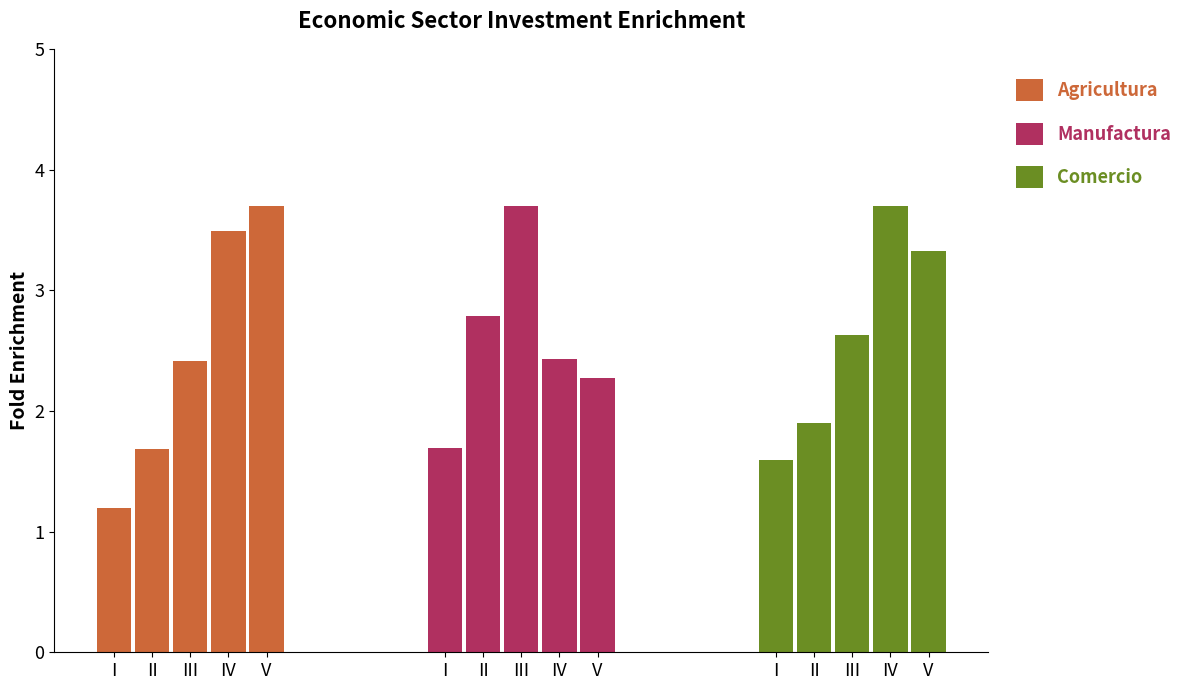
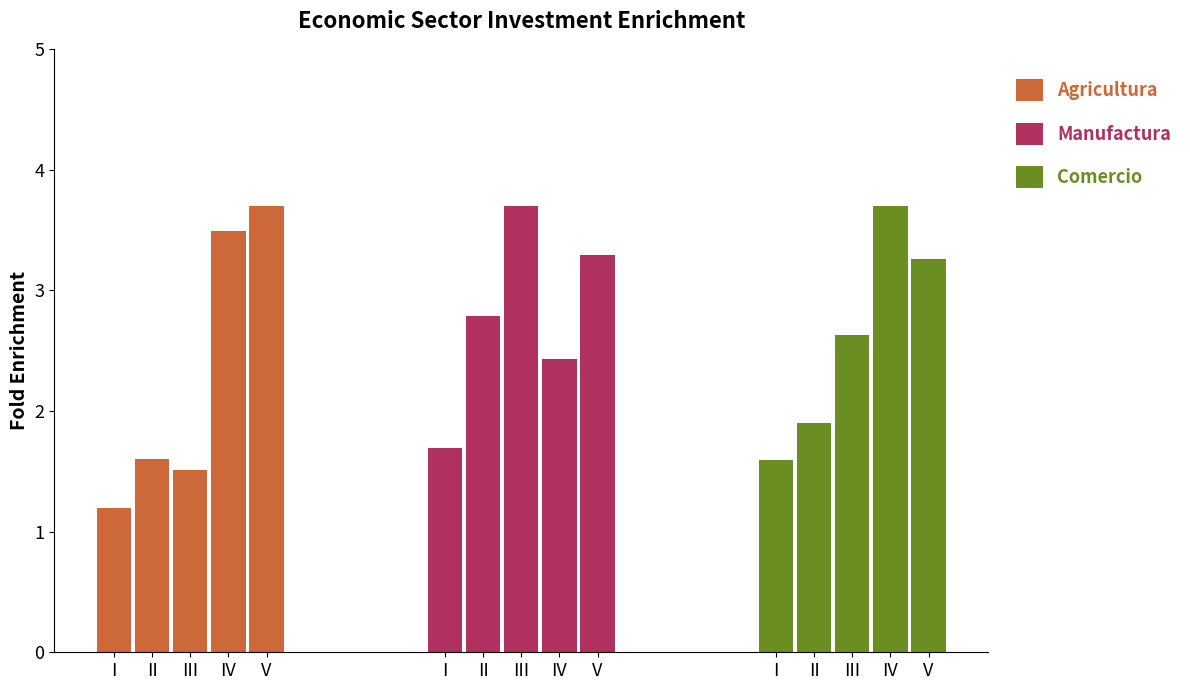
  {
    "Agricultura": {
      "I": 1.20,
-     "II": 1.68,
-     "III": 2.42,
+     "II": 1.60,
+     "III": 1.51,
      "IV": 3.49,
      "V": 3.70
    },
    "Manufactura": {
      "I": 1.70,
      "II": 2.79,
      "III": 3.70,
      "IV": 2.43,
-     "V": 2.27
+     "V": 3.29
    },
    "Comercio": {
      "I": 1.59,
      "II": 1.90,
      "III": 2.63,
      "IV": 3.70,
-     "V": 3.32
+     "V": 3.26
    }
  }
